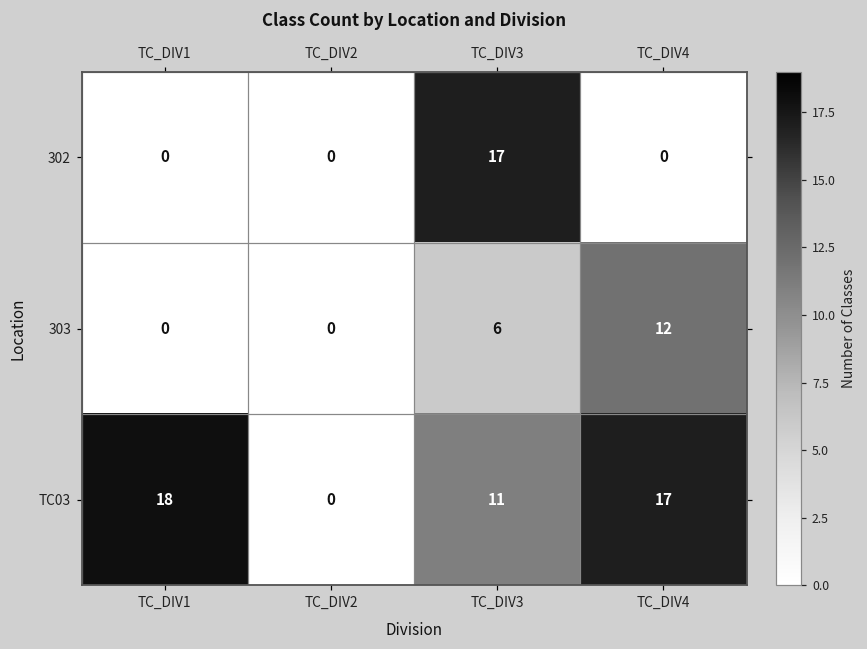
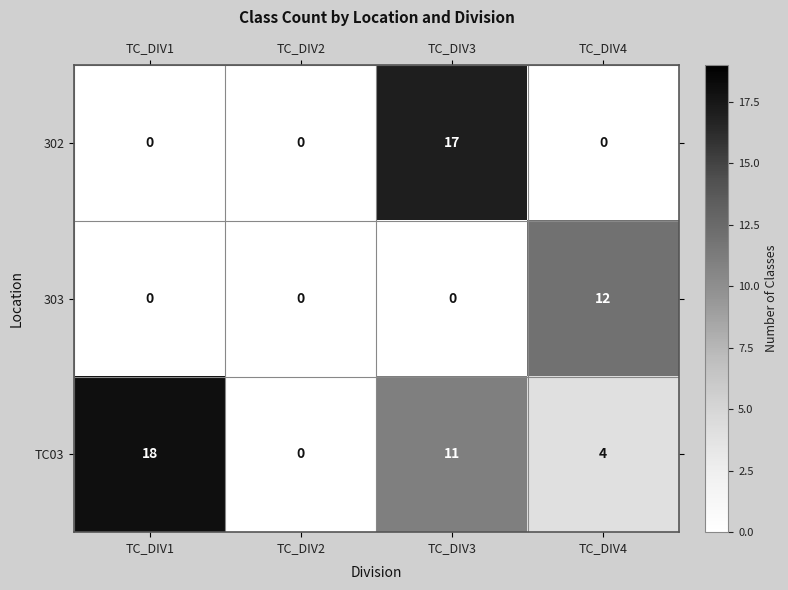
  {
    "302": {
      "TC_DIV1": 0,
      "TC_DIV2": 0,
      "TC_DIV3": 17,
      "TC_DIV4": 0
    },
    "303": {
      "TC_DIV1": 0,
      "TC_DIV2": 0,
-     "TC_DIV3": 6,
+     "TC_DIV3": 0,
      "TC_DIV4": 12
    },
    "TC03": {
      "TC_DIV1": 18,
      "TC_DIV2": 0,
      "TC_DIV3": 11,
-     "TC_DIV4": 17
+     "TC_DIV4": 4
    }
  }
